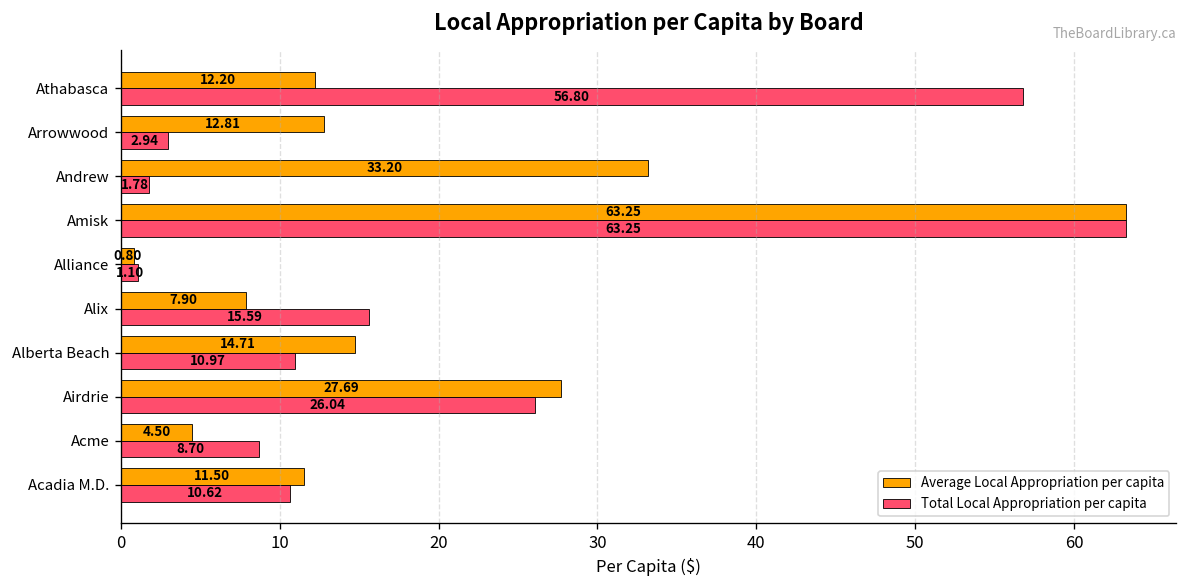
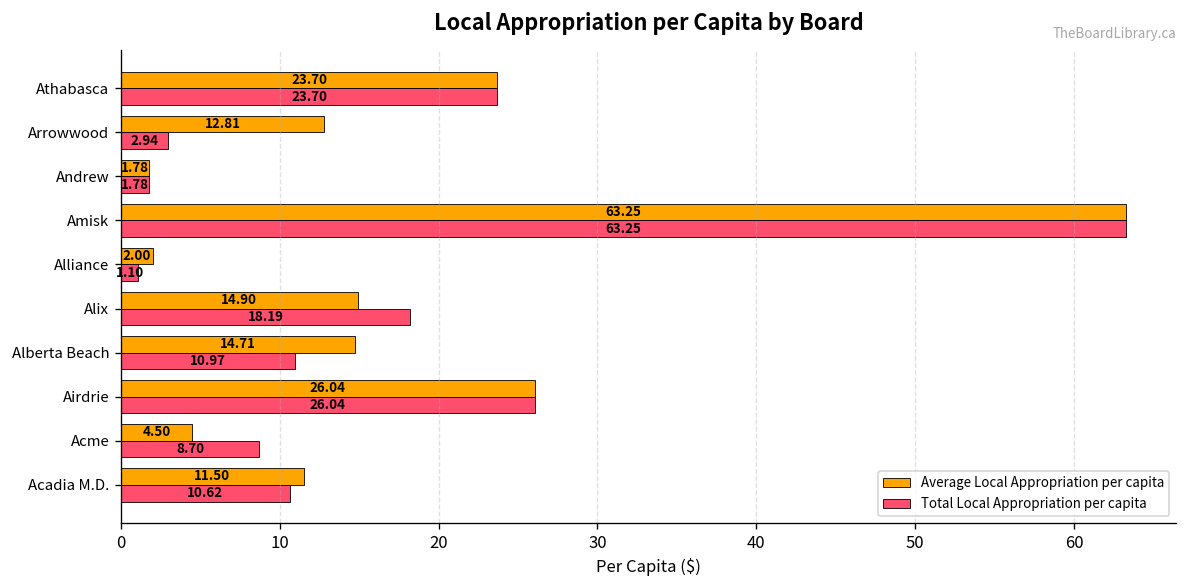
  {
    "Average Local Appropriation per capita": {
-     "Athabasca": 12.20,
+     "Athabasca": 23.70,
      "Arrowwood": 12.81,
-     "Andrew": 33.20,
+     "Andrew": 1.78,
      "Amisk": 63.25,
-     "Alliance": 0.80,
-     "Alix": 7.90,
+     "Alliance": 2.00,
+     "Alix": 14.90,
      "Alberta Beach": 14.71,
-     "Airdrie": 27.69,
+     "Airdrie": 26.04,
      "Acme": 4.50,
      "Acadia M.D.": 11.50
    },
    "Total Local Appropriation per capita": {
-     "Athabasca": 56.80,
+     "Athabasca": 23.70,
      "Arrowwood": 2.94,
      "Andrew": 1.78,
      "Amisk": 63.25,
      "Alliance": 1.10,
-     "Alix": 15.59,
+     "Alix": 18.19,
      "Alberta Beach": 10.97,
      "Airdrie": 26.04,
      "Acme": 8.70,
      "Acadia M.D.": 10.62
    }
  }
